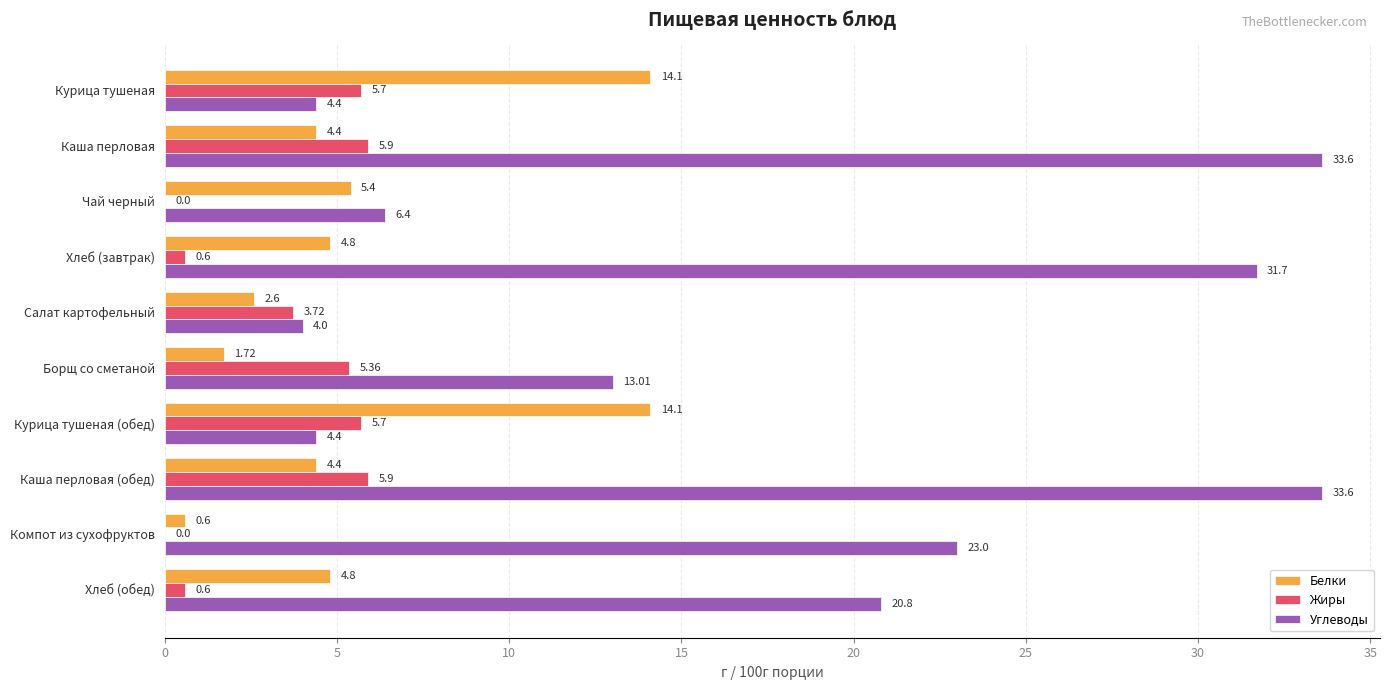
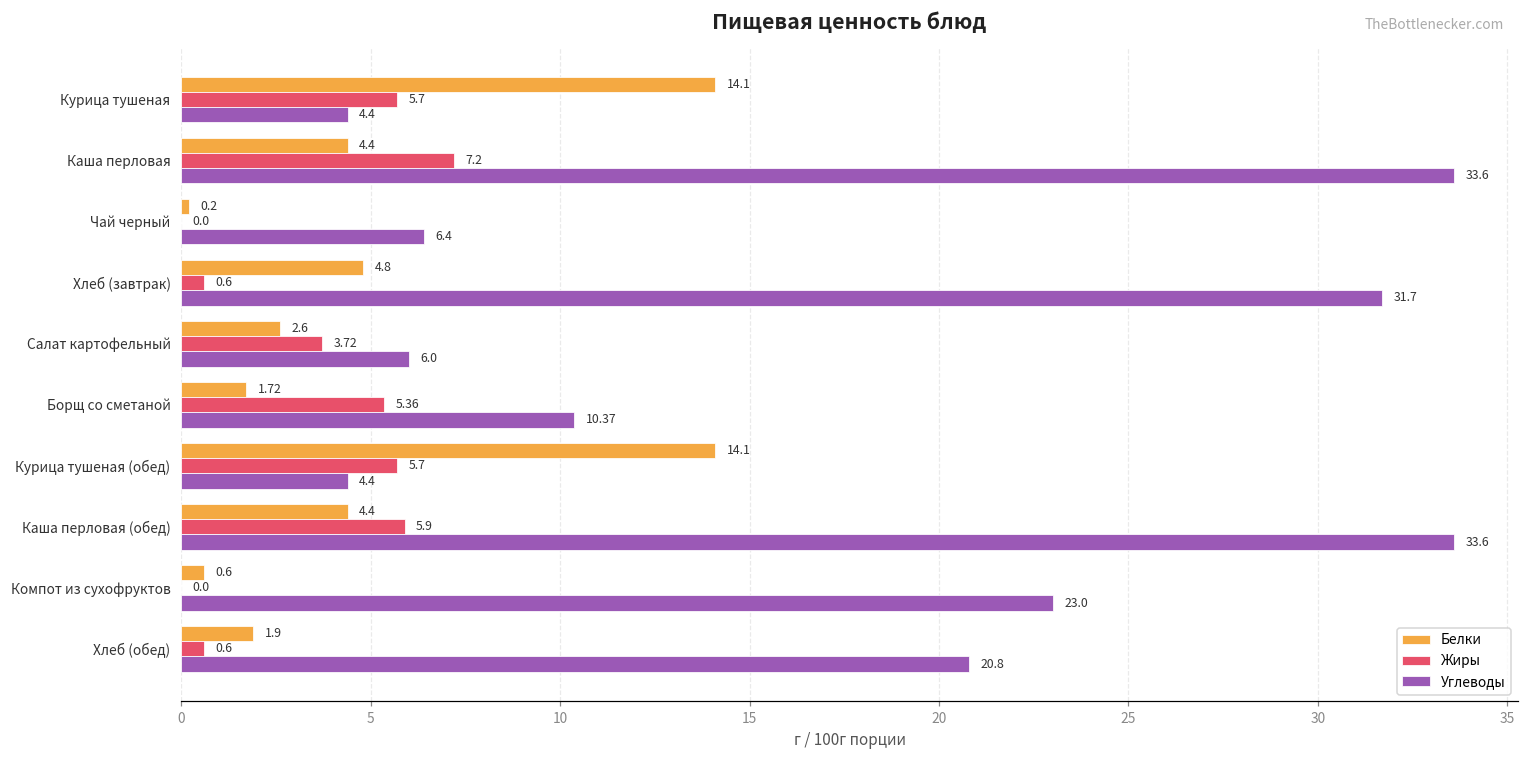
  {
    "Белки": {
      "Курица тушеная": 14.1,
      "Каша перловая": 4.4,
-     "Чай черный": 5.4,
+     "Чай черный": 0.2,
      "Хлеб (завтрак)": 4.8,
      "Салат картофельный": 2.6,
      "Борщ со сметаной": 1.72,
      "Курица тушеная (обед)": 14.1,
      "Каша перловая (обед)": 4.4,
      "Компот из сухофруктов": 0.6,
-     "Хлеб (обед)": 4.8
+     "Хлеб (обед)": 1.9
    },
    "Жиры": {
      "Курица тушеная": 5.7,
-     "Каша перловая": 5.9,
+     "Каша перловая": 7.2,
      "Чай черный": 0.0,
      "Хлеб (завтрак)": 0.6,
      "Салат картофельный": 3.72,
      "Борщ со сметаной": 5.36,
      "Курица тушеная (обед)": 5.7,
      "Каша перловая (обед)": 5.9,
      "Компот из сухофруктов": 0.0,
      "Хлеб (обед)": 0.6
    },
    "Углеводы": {
      "Курица тушеная": 4.4,
      "Каша перловая": 33.6,
      "Чай черный": 6.4,
      "Хлеб (завтрак)": 31.7,
-     "Салат картофельный": 4.0,
-     "Борщ со сметаной": 13.01,
+     "Салат картофельный": 6.0,
+     "Борщ со сметаной": 10.37,
      "Курица тушеная (обед)": 4.4,
      "Каша перловая (обед)": 33.6,
      "Компот из сухофруктов": 23.0,
      "Хлеб (обед)": 20.8
    }
  }
